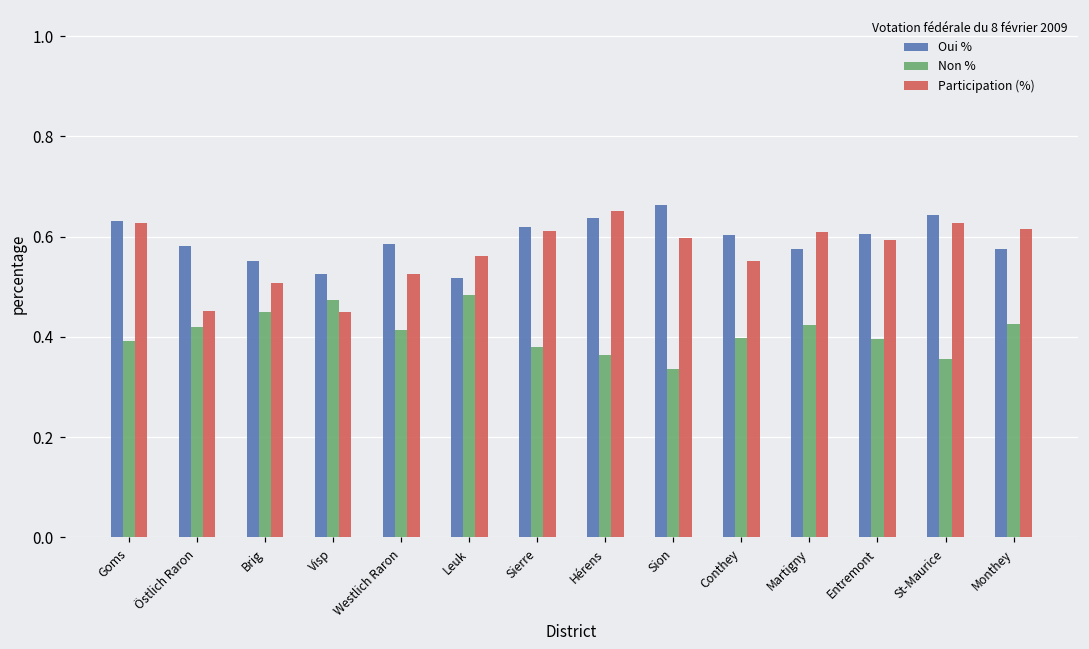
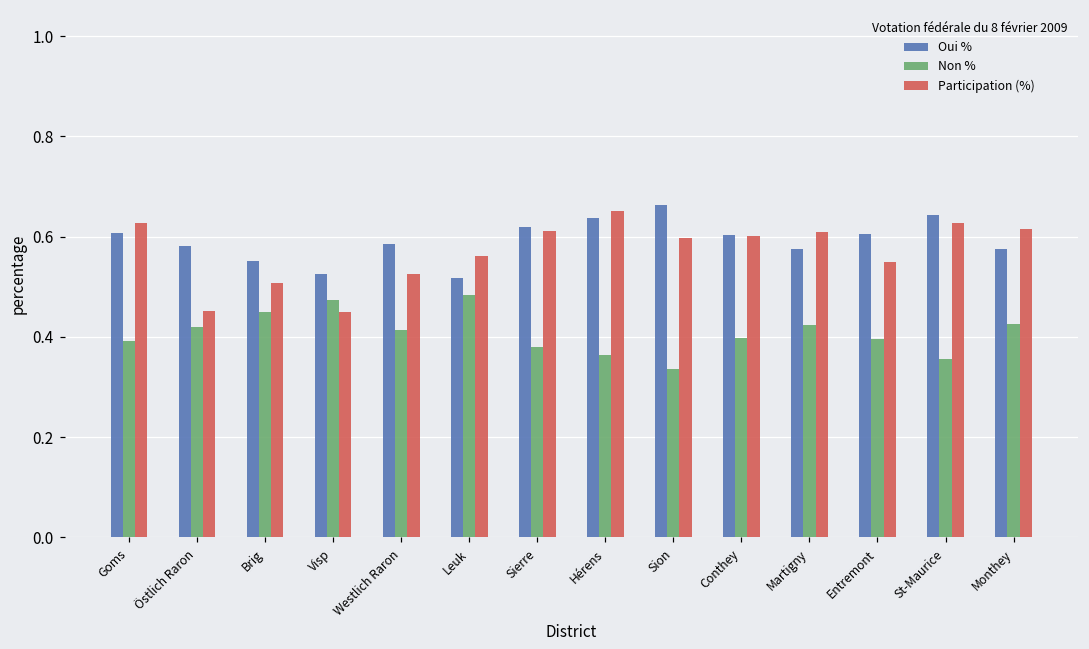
  {
    "Oui %": {
-     "Goms": 0.63,
+     "Goms": 0.61,
      "Östlich Raron": 0.58,
      "Brig": 0.55,
      "Visp": 0.53,
      "Westlich Raron": 0.59,
      "Leuk": 0.52,
      "Sierre": 0.62,
      "Hérens": 0.64,
      "Sion": 0.66,
      "Conthey": 0.60,
      "Martigny": 0.58,
      "Entremont": 0.61,
      "St-Maurice": 0.64,
      "Monthey": 0.57
    },
    "Non %": {
      "Goms": 0.39,
      "Östlich Raron": 0.42,
      "Brig": 0.45,
      "Visp": 0.47,
      "Westlich Raron": 0.41,
      "Leuk": 0.48,
      "Sierre": 0.38,
      "Hérens": 0.36,
      "Sion": 0.34,
      "Conthey": 0.40,
      "Martigny": 0.42,
      "Entremont": 0.40,
      "St-Maurice": 0.36,
      "Monthey": 0.43
    },
    "Participation (%)": {
      "Goms": 0.63,
      "Östlich Raron": 0.45,
      "Brig": 0.51,
      "Visp": 0.45,
      "Westlich Raron": 0.53,
      "Leuk": 0.56,
      "Sierre": 0.61,
      "Hérens": 0.65,
      "Sion": 0.60,
-     "Conthey": 0.55,
+     "Conthey": 0.60,
      "Martigny": 0.61,
-     "Entremont": 0.59,
+     "Entremont": 0.55,
      "St-Maurice": 0.63,
      "Monthey": 0.62
    }
  }
